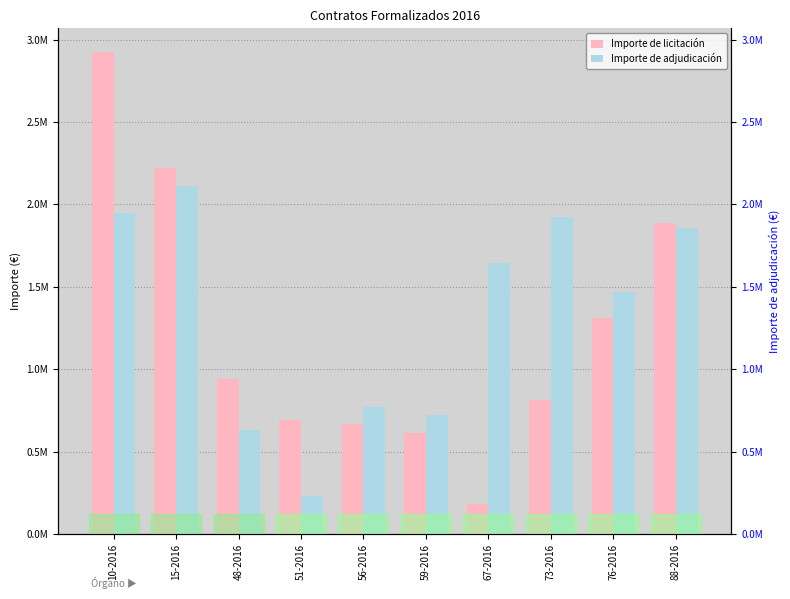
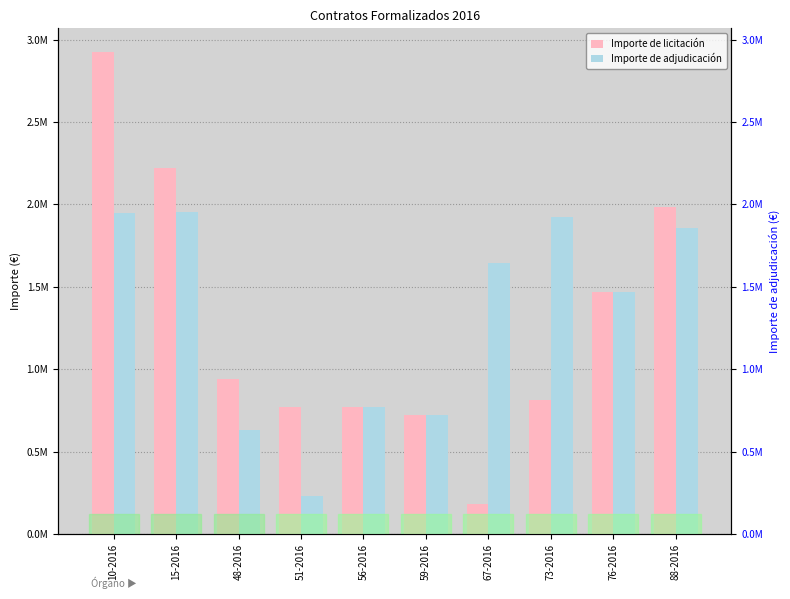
  {
    "Importe de licitación": {
      "10-2016": 2920000,
      "15-2016": 2220000,
      "48-2016": 940000,
-     "51-2016": 690000,
-     "56-2016": 670000,
-     "59-2016": 610000,
+     "51-2016": 770000,
+     "56-2016": 770000,
+     "59-2016": 720000,
      "67-2016": 180000,
      "73-2016": 810000,
-     "76-2016": 1310000,
-     "88-2016": 1890000
+     "76-2016": 1470000,
+     "88-2016": 1980000
    },
    "Importe de adjudicación": {
      "10-2016": 1950000,
-     "15-2016": 2110000,
+     "15-2016": 1960000,
      "48-2016": 630000,
      "51-2016": 230000,
      "56-2016": 770000,
      "59-2016": 720000,
      "67-2016": 1640000,
      "73-2016": 1920000,
      "76-2016": 1470000,
      "88-2016": 1860000
    }
  }
